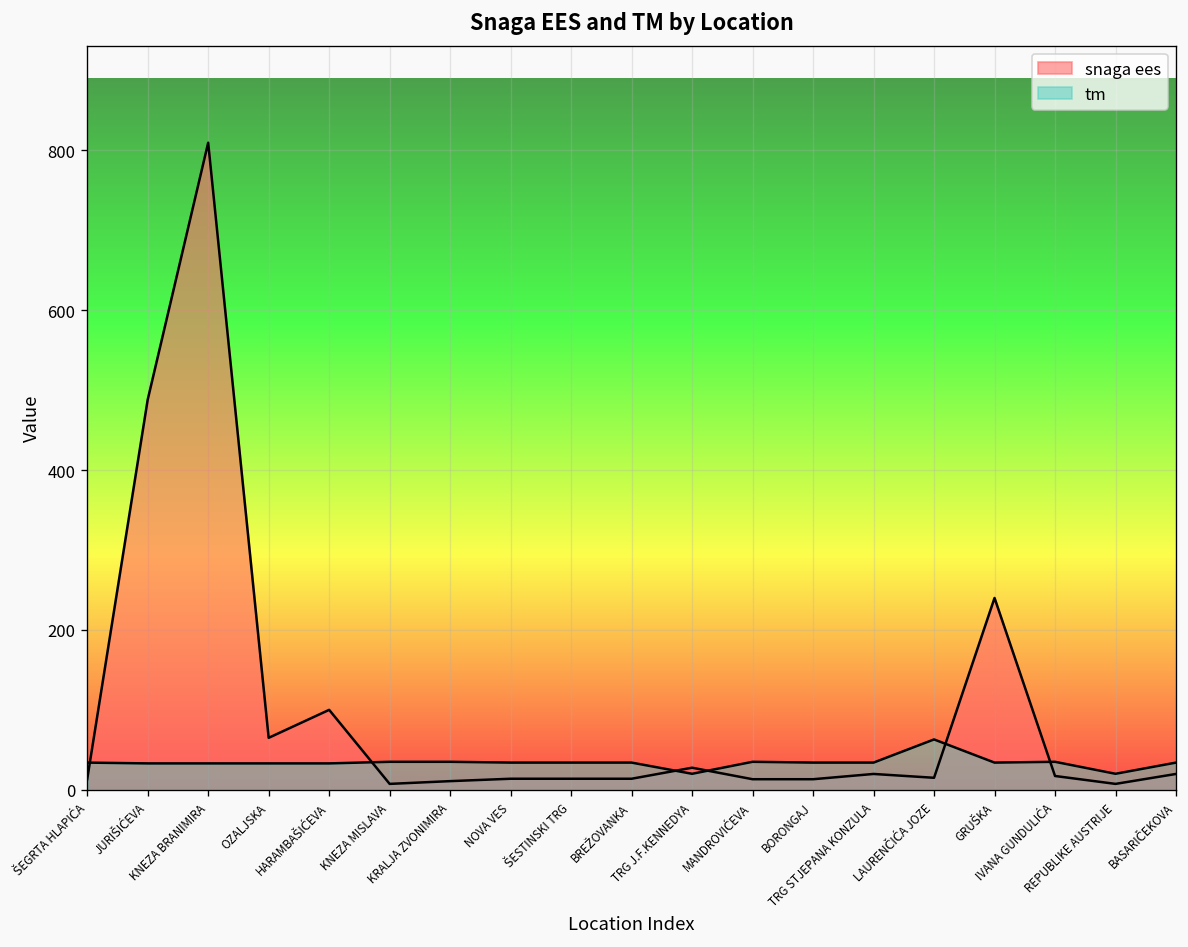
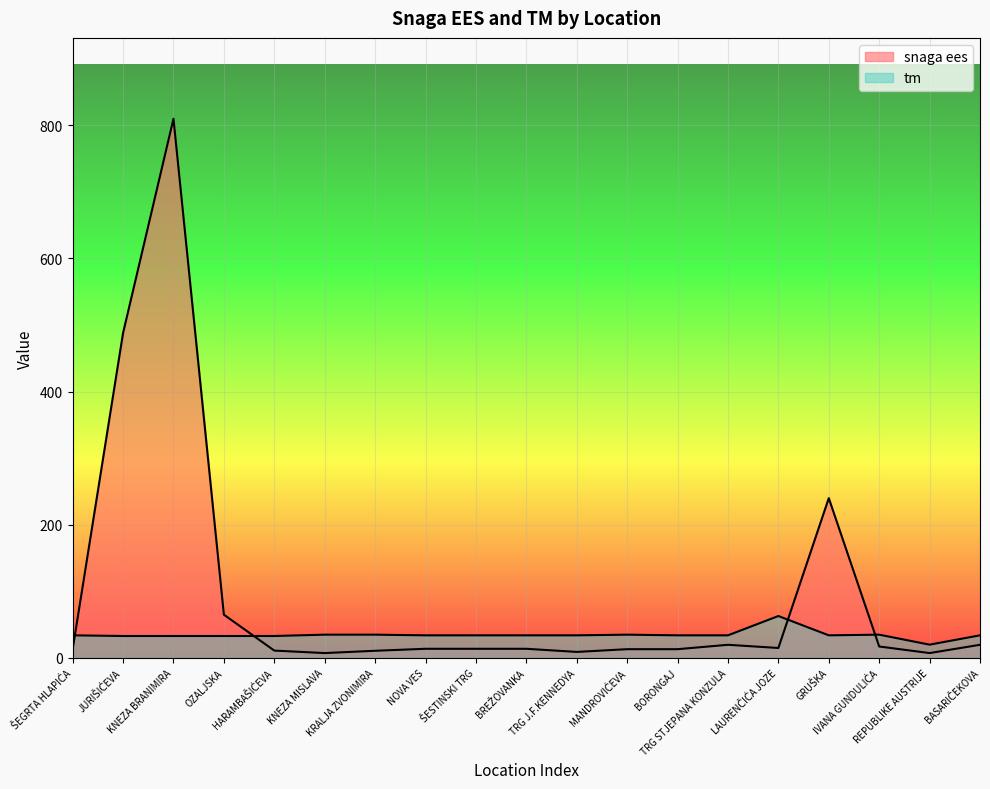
  {
    "snaga ees": {
      "ŠEGRTA HLAPIĆA": 10,
      "JURIŠIĆEVA": 490,
      "KNEZA BRANIMIRA": 810,
      "OZALJSKA": 70,
-     "HARAMBAŠIĆEVA": 100,
+     "HARAMBAŠIĆEVA": 10,
      "KNEZA MISLAVA": 10,
      "KRALJA ZVONIMIRA": 10,
      "NOVA VES": 10,
      "ŠESTINSKI TRG": 10,
      "BREŽOVANKA": 10,
-     "TRG J.F.KENNEDYA": 30,
+     "TRG J.F.KENNEDYA": 10,
      "MANDROVIĆEVA": 10,
      "BORONGAJ": 10,
      "TRG STJEPANA KONZULA": 20,
      "LAURENČIĆA JOZE": 20,
      "GRUŠKA": 240,
      "IVANA GUNDULIĆA": 20,
      "REPUBLIKE AUSTRIJE": 10,
      "BASARIČEKOVA": 20
    },
    "tm": {
      "ŠEGRTA HLAPIĆA": 30,
      "JURIŠIĆEVA": 30,
      "KNEZA BRANIMIRA": 30,
      "OZALJSKA": 30,
      "HARAMBAŠIĆEVA": 30,
      "KNEZA MISLAVA": 40,
      "KRALJA ZVONIMIRA": 40,
      "NOVA VES": 30,
      "ŠESTINSKI TRG": 30,
      "BREŽOVANKA": 30,
-     "TRG J.F.KENNEDYA": 20,
+     "TRG J.F.KENNEDYA": 30,
      "MANDROVIĆEVA": 40,
      "BORONGAJ": 30,
      "TRG STJEPANA KONZULA": 30,
      "LAURENČIĆA JOZE": 60,
      "GRUŠKA": 30,
      "IVANA GUNDULIĆA": 40,
      "REPUBLIKE AUSTRIJE": 20,
      "BASARIČEKOVA": 30
    }
  }
